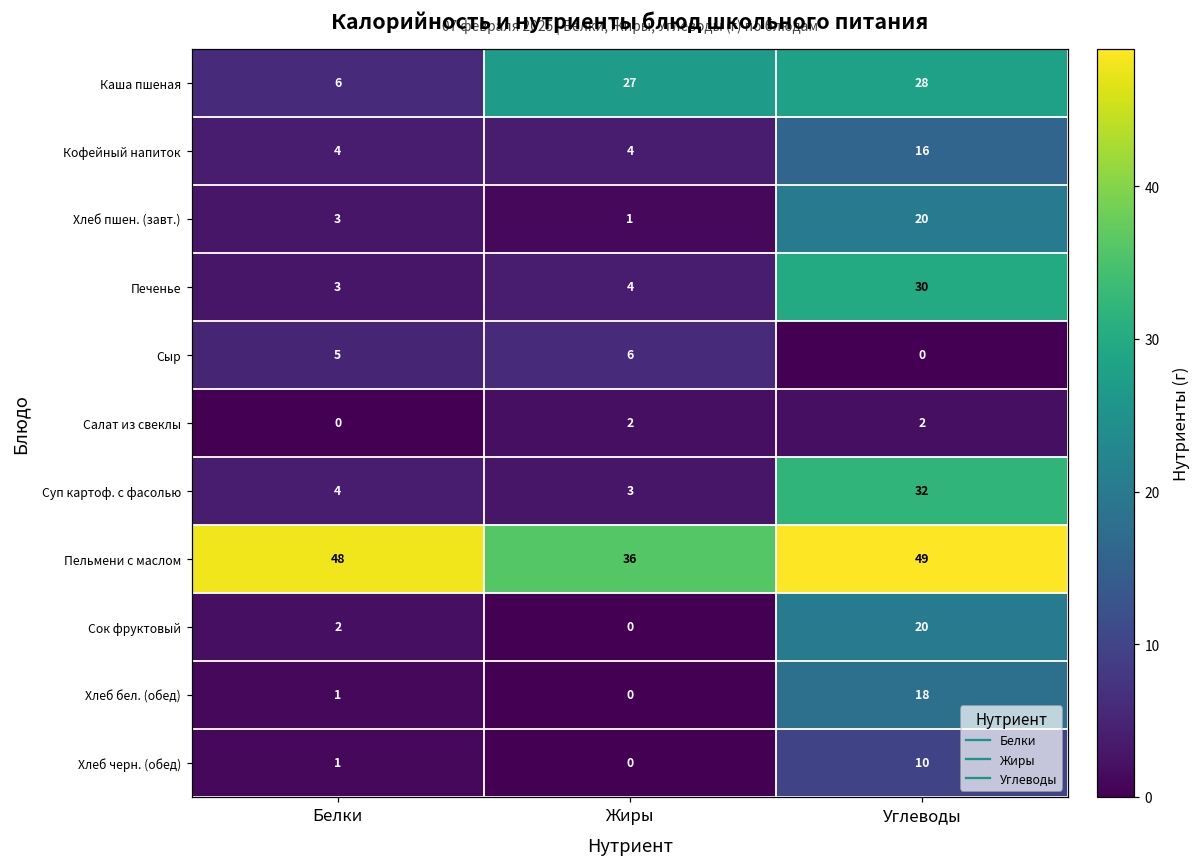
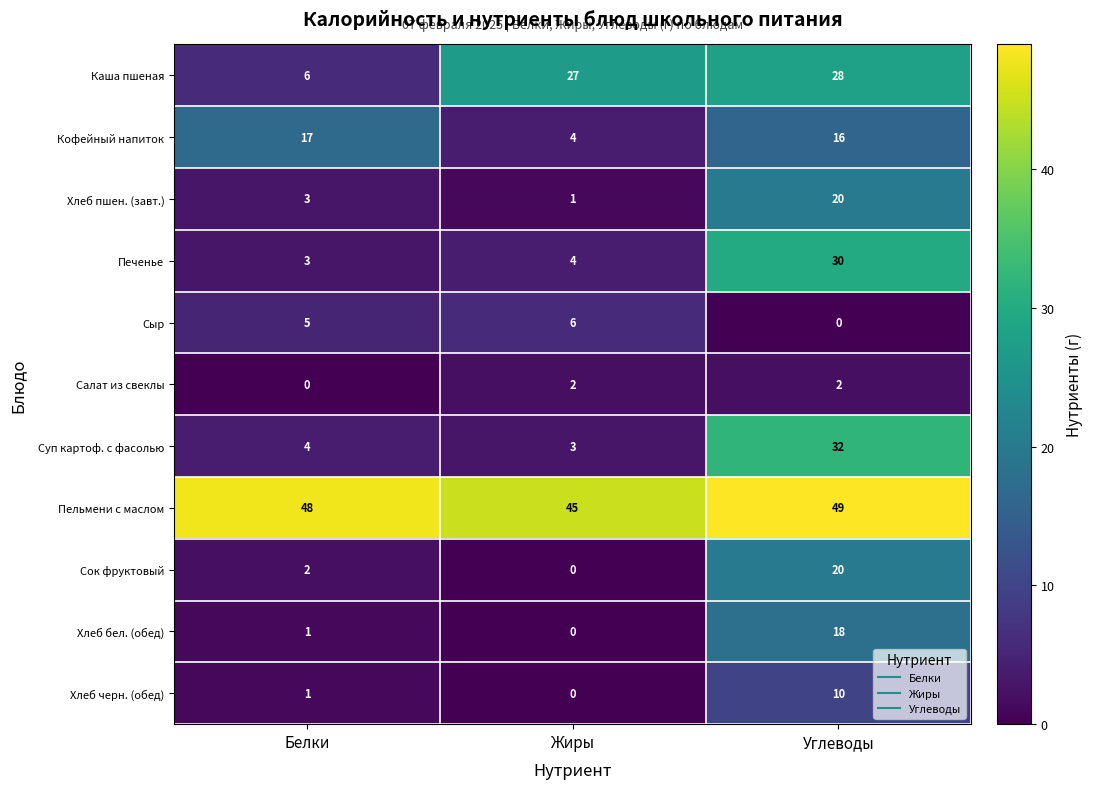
  {
    "Каша пшеная": {
      "Белки": 6,
      "Жиры": 27,
      "Углеводы": 28
    },
    "Кофейный напиток": {
-     "Белки": 4,
+     "Белки": 17,
      "Жиры": 4,
      "Углеводы": 16
    },
    "Хлеб пшен. (завт.)": {
      "Белки": 3,
      "Жиры": 1,
      "Углеводы": 20
    },
    "Печенье": {
      "Белки": 3,
      "Жиры": 4,
      "Углеводы": 30
    },
    "Сыр": {
      "Белки": 5,
      "Жиры": 6,
      "Углеводы": 0
    },
    "Салат из свеклы": {
      "Белки": 0,
      "Жиры": 2,
      "Углеводы": 2
    },
    "Суп картоф. с фасолью": {
      "Белки": 4,
      "Жиры": 3,
      "Углеводы": 32
    },
    "Пельмени с маслом": {
      "Белки": 48,
-     "Жиры": 36,
+     "Жиры": 45,
      "Углеводы": 49
    },
    "Сок фруктовый": {
      "Белки": 2,
      "Жиры": 0,
      "Углеводы": 20
    },
    "Хлеб бел. (обед)": {
      "Белки": 1,
      "Жиры": 0,
      "Углеводы": 18
    },
    "Хлеб черн. (обед)": {
      "Белки": 1,
      "Жиры": 0,
      "Углеводы": 10
    }
  }
